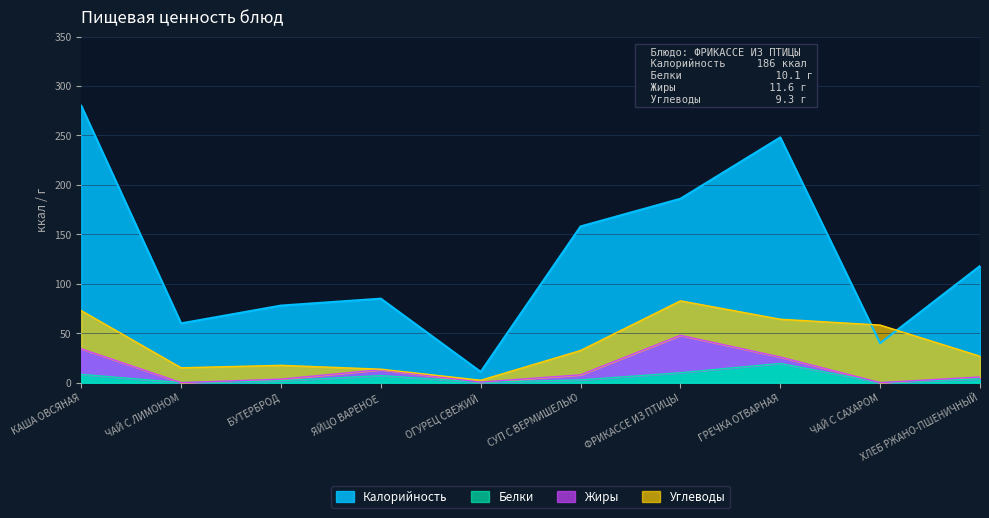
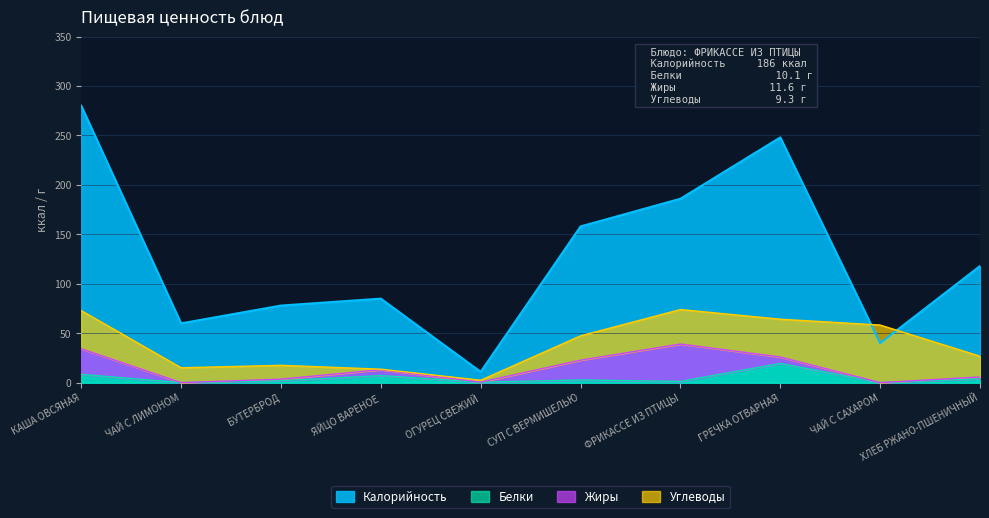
  {
    "Калорийность": {
      "КАША ОВСЯНАЯ": 280,
      "ЧАЙ С ЛИМОНОМ": 60,
      "БУТЕРБРОД": 80,
      "ЯЙЦО ВАРЕНОЕ": 90,
      "ОГУРЕЦ СВЕЖИЙ": 10,
      "СУП С ВЕРМИШЕЛЬЮ": 160,
      "ФРИКАССЕ ИЗ ПТИЦЫ": 190,
      "ГРЕЧКА ОТВАРНАЯ": 250,
      "ЧАЙ С САХАРОМ": 40,
      "ХЛЕБ РЖАНО-ПШЕНИЧНЫЙ": 120
    },
    "Белки": {
      "КАША ОВСЯНАЯ": 10,
      "ЯЙЦО ВАРЕНОЕ": 10,
      "СУП С ВЕРМИШЕЛЬЮ": 0,
-     "ФРИКАССЕ ИЗ ПТИЦЫ": 10,
+     "ФРИКАССЕ ИЗ ПТИЦЫ": 0,
      "ГРЕЧКА ОТВАРНАЯ": 20
    },
    "Жиры": {
      "КАША ОВСЯНАЯ": 30,
-     "СУП С ВЕРМИШЕЛЬЮ": 10,
+     "СУП С ВЕРМИШЕЛЬЮ": 20,
      "ФРИКАССЕ ИЗ ПТИЦЫ": 40,
      "ГРЕЧКА ОТВАРНАЯ": 10
    },
    "Углеводы": {
      "КАША ОВСЯНАЯ": 40,
      "ЧАЙ С ЛИМОНОМ": 20,
      "БУТЕРБРОД": 10,
      "СУП С ВЕРМИШЕЛЬЮ": 20,
      "ФРИКАССЕ ИЗ ПТИЦЫ": 30,
      "ГРЕЧКА ОТВАРНАЯ": 40,
      "ЧАЙ С САХАРОМ": 60,
      "ХЛЕБ РЖАНО-ПШЕНИЧНЫЙ": 20
    }
  }
